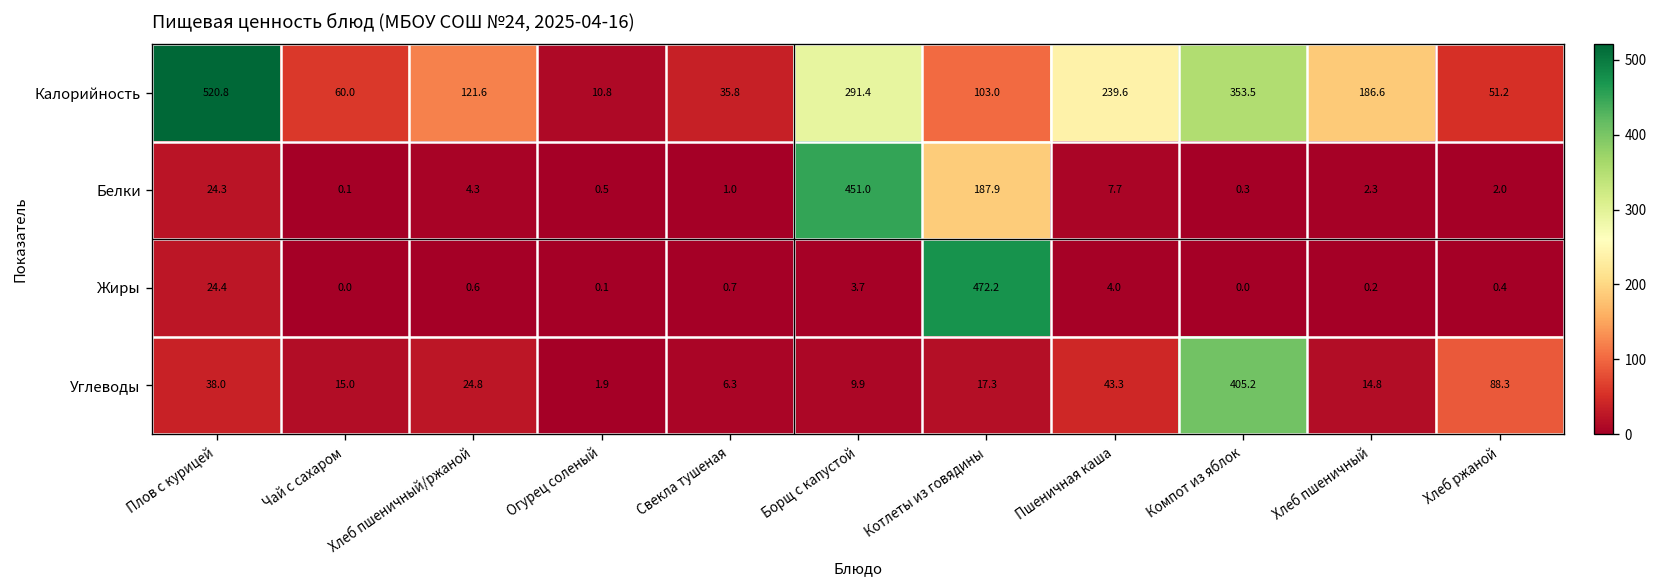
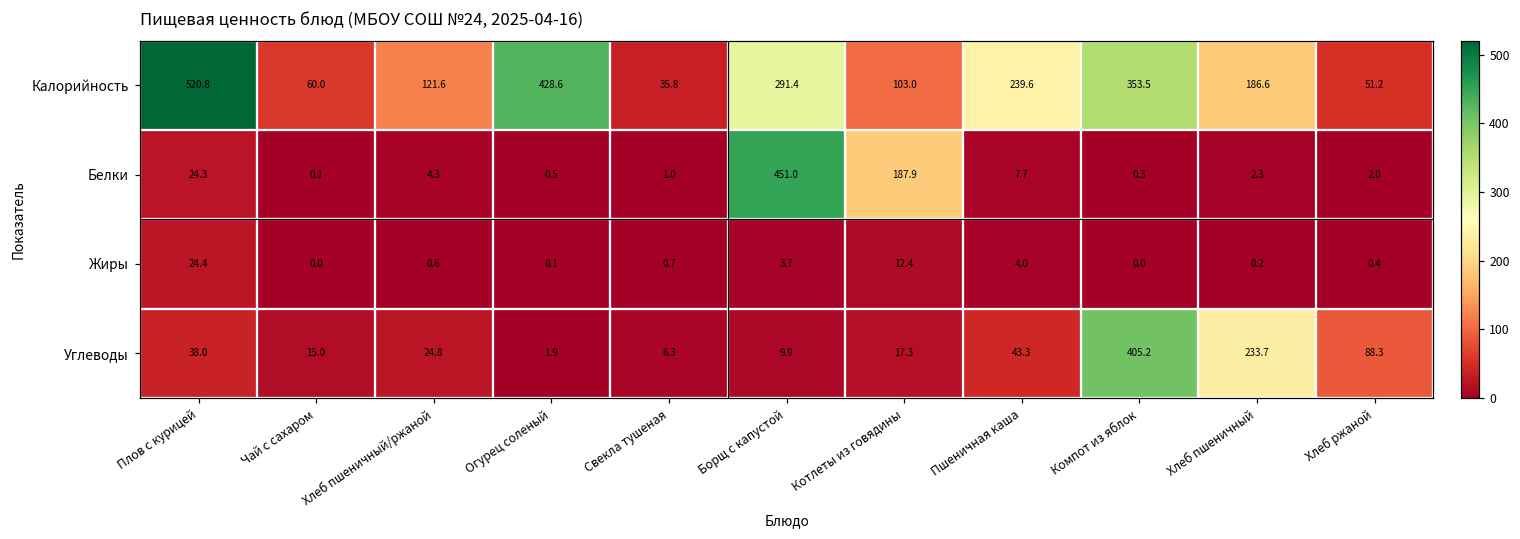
  {
    "Калорийность": {
      "Плов с курицей": 520.8,
      "Чай с сахаром": 60.0,
      "Хлеб пшеничный/ржаной": 121.6,
-     "Огурец соленый": 10.8,
+     "Огурец соленый": 428.6,
      "Свекла тушеная": 35.8,
      "Борщ с капустой": 291.4,
      "Котлеты из говядины": 103.0,
      "Пшеничная каша": 239.6,
      "Компот из яблок": 353.5,
      "Хлеб пшеничный": 186.6,
      "Хлеб ржаной": 51.2
    },
    "Белки": {
      "Плов с курицей": 24.3,
      "Чай с сахаром": 0.1,
      "Хлеб пшеничный/ржаной": 4.3,
      "Огурец соленый": 0.5,
      "Свекла тушеная": 1.0,
      "Борщ с капустой": 451.0,
      "Котлеты из говядины": 187.9,
      "Пшеничная каша": 7.7,
      "Компот из яблок": 0.3,
      "Хлеб пшеничный": 2.3,
      "Хлеб ржаной": 2.0
    },
    "Жиры": {
      "Плов с курицей": 24.4,
      "Чай с сахаром": 0.0,
      "Хлеб пшеничный/ржаной": 0.6,
      "Огурец соленый": 0.1,
      "Свекла тушеная": 0.7,
      "Борщ с капустой": 3.7,
-     "Котлеты из говядины": 472.2,
+     "Котлеты из говядины": 12.4,
      "Пшеничная каша": 4.0,
      "Компот из яблок": 0.0,
      "Хлеб пшеничный": 0.2,
      "Хлеб ржаной": 0.4
    },
    "Углеводы": {
      "Плов с курицей": 38.0,
      "Чай с сахаром": 15.0,
      "Хлеб пшеничный/ржаной": 24.8,
      "Огурец соленый": 1.9,
      "Свекла тушеная": 6.3,
      "Борщ с капустой": 9.9,
      "Котлеты из говядины": 17.3,
      "Пшеничная каша": 43.3,
      "Компот из яблок": 405.2,
-     "Хлеб пшеничный": 14.8,
+     "Хлеб пшеничный": 233.7,
      "Хлеб ржаной": 88.3
    }
  }
